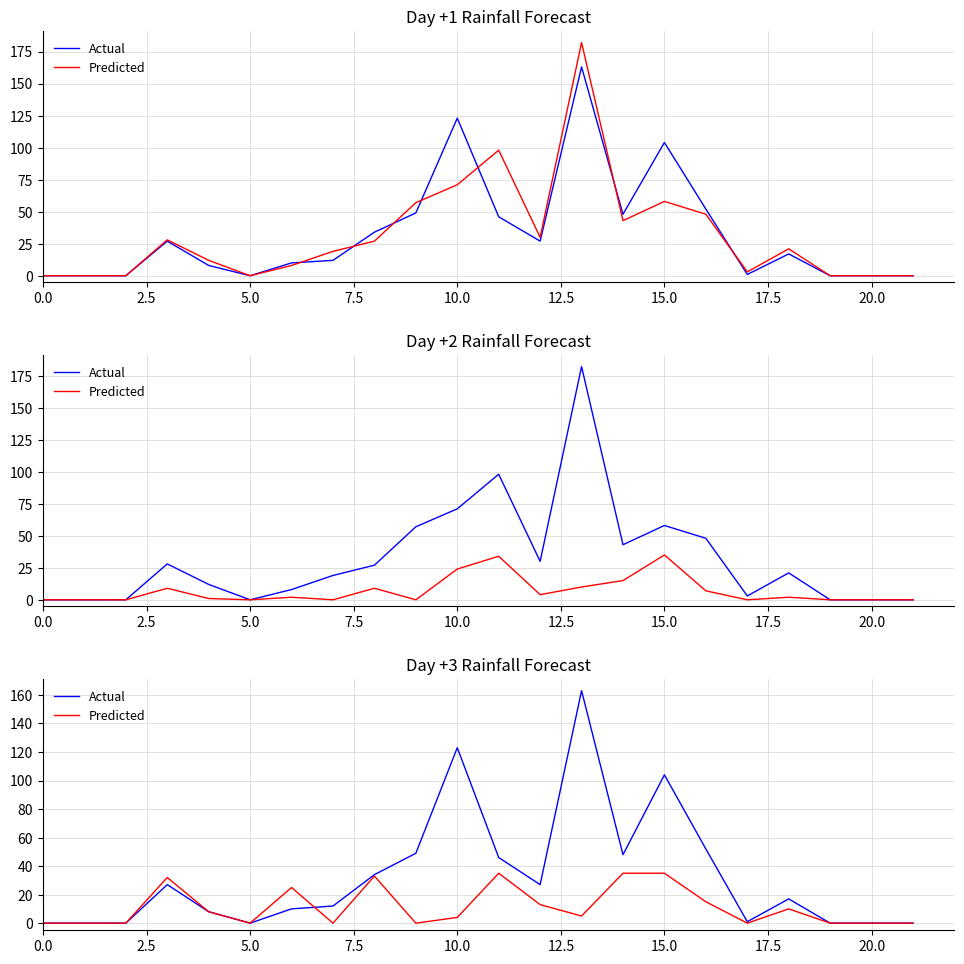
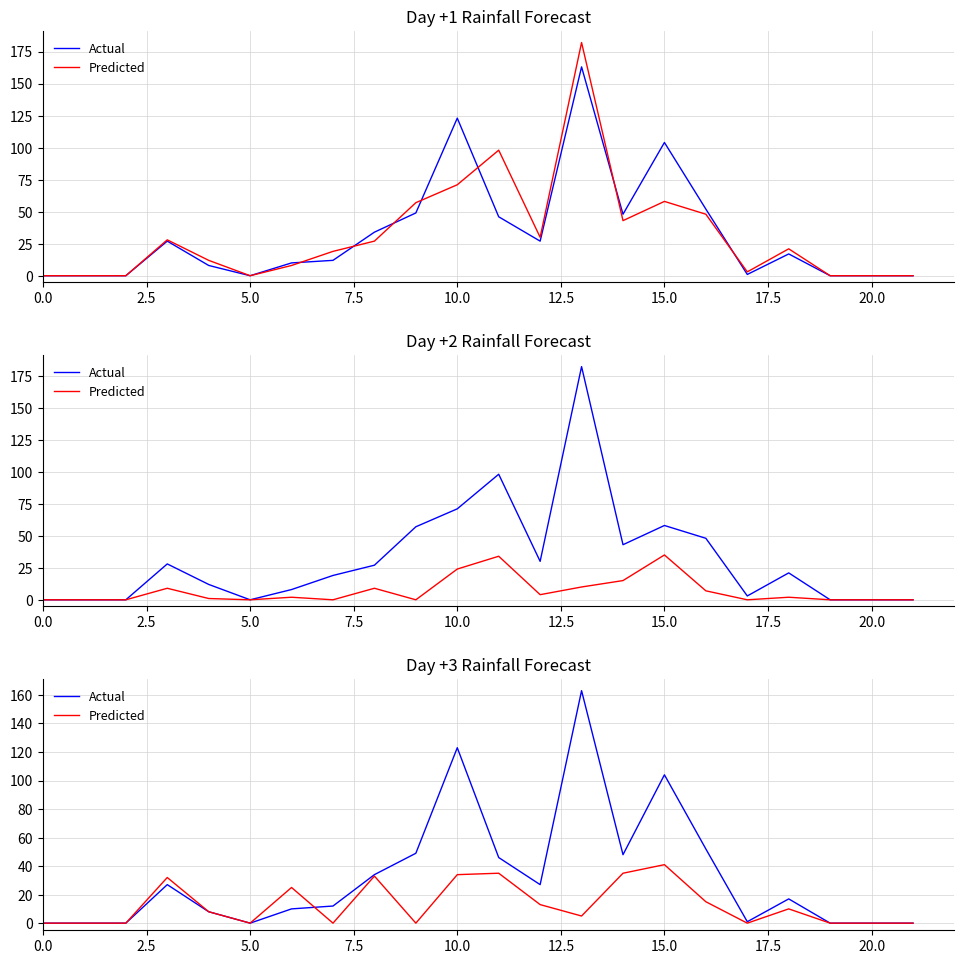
  {
    "Day +1 Rainfall Forecast": {
      "Actual": {
        "10.0": 123,
        "15.0": 104
      },
      "Predicted": {
        "10.0": 71,
        "15.0": 58
      }
    },
    "Day +2 Rainfall Forecast": {
      "Actual": {
        "10.0": 71,
        "15.0": 58
      },
      "Predicted": {
        "10.0": 24,
        "15.0": 35
      }
    },
    "Day +3 Rainfall Forecast": {
      "Actual": {
        "10.0": 123,
        "15.0": 104
      },
      "Predicted": {
-       "10.0": 4,
-       "15.0": 35
+       "10.0": 34,
+       "15.0": 41
      }
    }
  }
